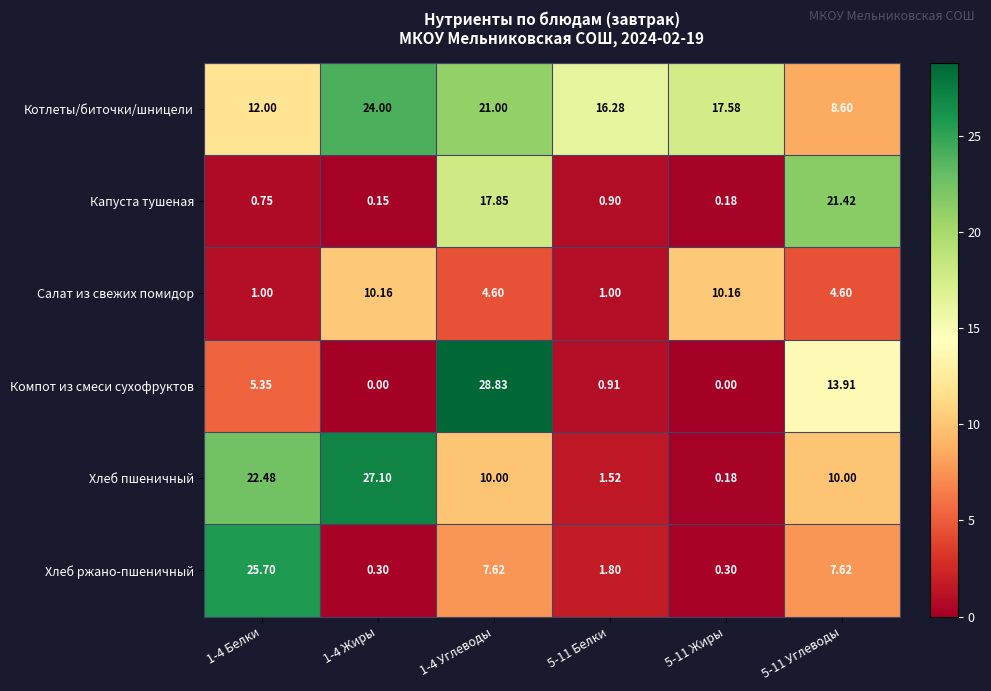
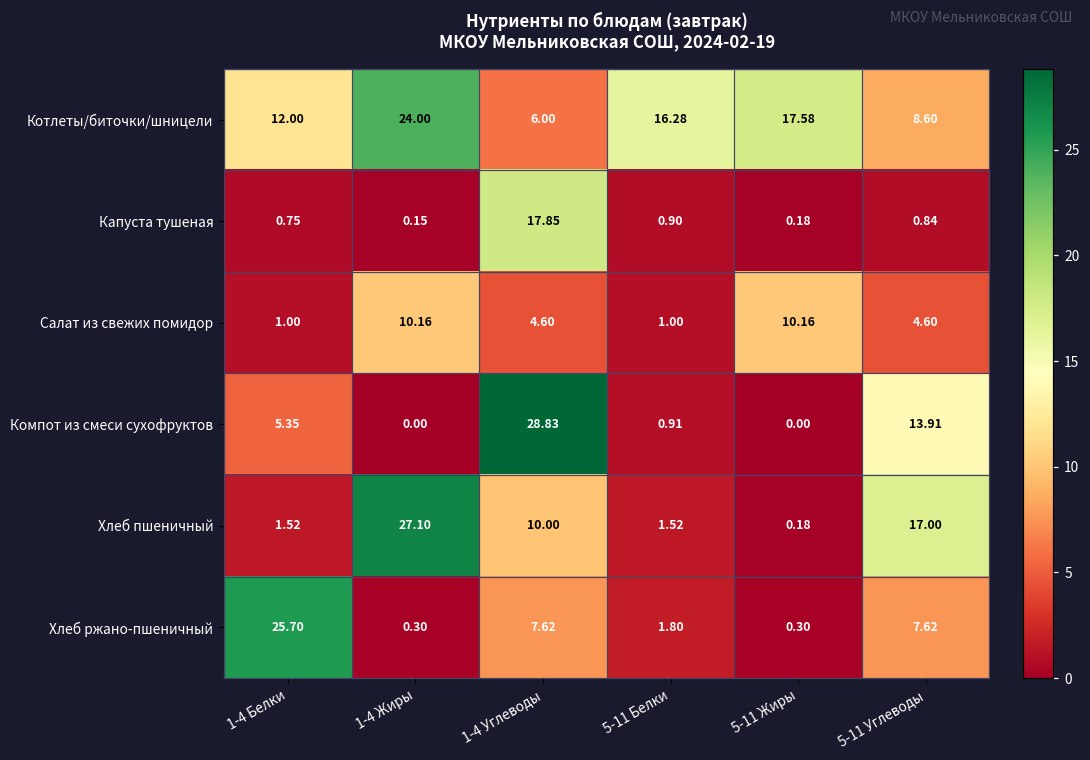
  {
    "Котлеты/биточки/шницели": {
      "1-4 Белки": 12.00,
      "1-4 Жиры": 24.00,
-     "1-4 Углеводы": 21.00,
+     "1-4 Углеводы": 6.00,
      "5-11 Белки": 16.28,
      "5-11 Жиры": 17.58,
      "5-11 Углеводы": 8.60
    },
    "Капуста тушеная": {
      "1-4 Белки": 0.75,
      "1-4 Жиры": 0.15,
      "1-4 Углеводы": 17.85,
      "5-11 Белки": 0.90,
      "5-11 Жиры": 0.18,
-     "5-11 Углеводы": 21.42
+     "5-11 Углеводы": 0.84
    },
    "Салат из свежих помидор": {
      "1-4 Белки": 1.00,
      "1-4 Жиры": 10.16,
      "1-4 Углеводы": 4.60,
      "5-11 Белки": 1.00,
      "5-11 Жиры": 10.16,
      "5-11 Углеводы": 4.60
    },
    "Компот из смеси сухофруктов": {
      "1-4 Белки": 5.35,
      "1-4 Жиры": 0.00,
      "1-4 Углеводы": 28.83,
      "5-11 Белки": 0.91,
      "5-11 Жиры": 0.00,
      "5-11 Углеводы": 13.91
    },
    "Хлеб пшеничный": {
-     "1-4 Белки": 22.48,
+     "1-4 Белки": 1.52,
      "1-4 Жиры": 27.10,
      "1-4 Углеводы": 10.00,
      "5-11 Белки": 1.52,
      "5-11 Жиры": 0.18,
-     "5-11 Углеводы": 10.00
+     "5-11 Углеводы": 17.00
    },
    "Хлеб ржано-пшеничный": {
      "1-4 Белки": 25.70,
      "1-4 Жиры": 0.30,
      "1-4 Углеводы": 7.62,
      "5-11 Белки": 1.80,
      "5-11 Жиры": 0.30,
      "5-11 Углеводы": 7.62
    }
  }
